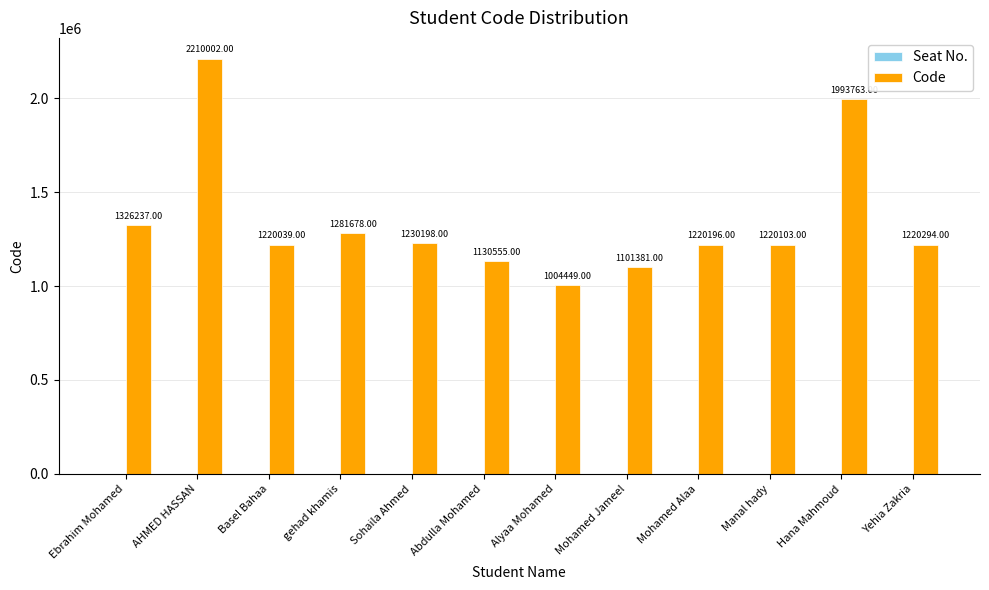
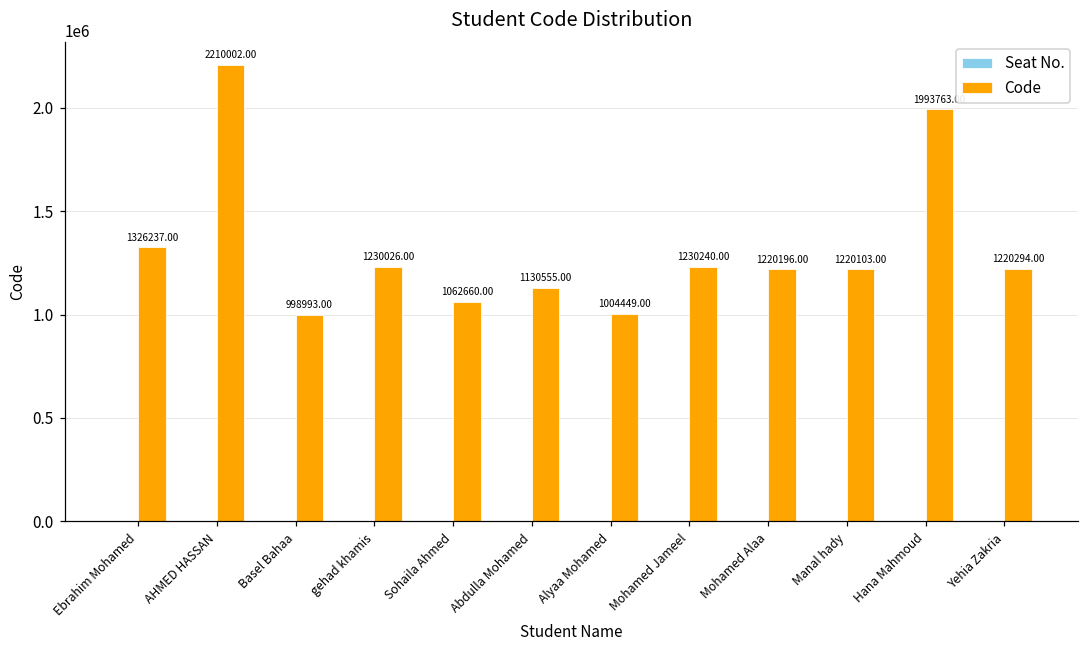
  {
    "Seat No.": {
      "Ebrahim Mohamed": 0,
      "AHMED HASSAN": 0,
      "Basel Bahaa": 0,
      "gehad khamis": 0,
      "Sohaila Ahmed": 0,
      "Abdulla Mohamed": 0,
      "Alyaa Mohamed": 0,
      "Mohamed Jameel": 0,
      "Mohamed Alaa": 0,
      "Manal hady": 0,
      "Hana Mahmoud": 0,
      "Yehia Zakria": 0
    },
    "Code": {
      "Ebrahim Mohamed": 1326237.00,
      "AHMED HASSAN": 2210002.00,
-     "Basel Bahaa": 1220039.00,
-     "gehad khamis": 1281678.00,
-     "Sohaila Ahmed": 1230198.00,
+     "Basel Bahaa": 998993.00,
+     "gehad khamis": 1230026.00,
+     "Sohaila Ahmed": 1062660.00,
      "Abdulla Mohamed": 1130555.00,
      "Alyaa Mohamed": 1004449.00,
-     "Mohamed Jameel": 1101381.00,
+     "Mohamed Jameel": 1230240.00,
      "Mohamed Alaa": 1220196.00,
      "Manal hady": 1220103.00,
      "Yehia Zakria": 1220294.00
    }
  }
